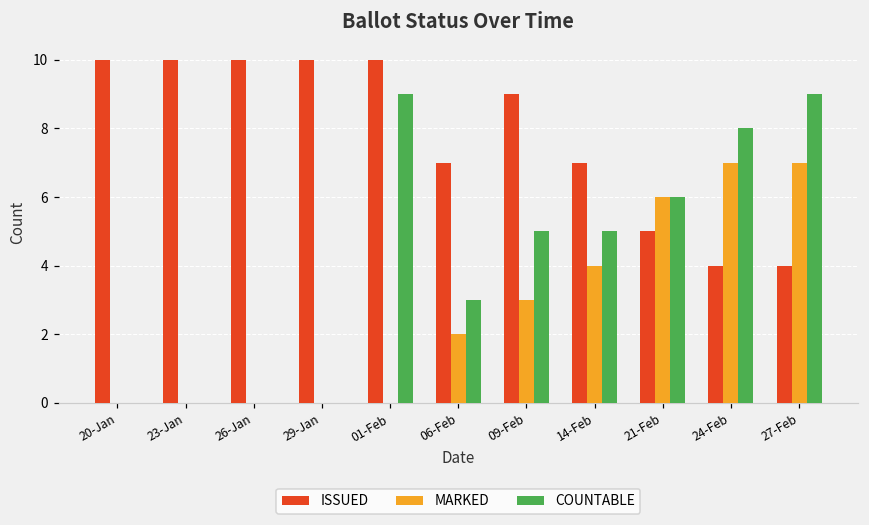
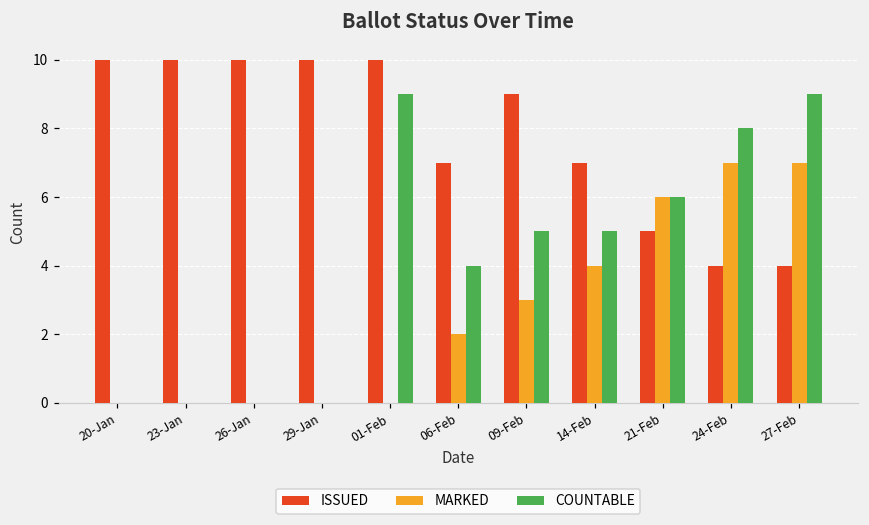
  {
    "ISSUED": {
      "20-Jan": 10,
      "23-Jan": 10,
      "26-Jan": 10,
      "29-Jan": 10,
      "01-Feb": 10,
      "06-Feb": 7,
      "09-Feb": 9,
      "14-Feb": 7,
      "21-Feb": 5,
      "24-Feb": 4,
      "27-Feb": 4
    },
    "MARKED": {
      "20-Jan": 0,
      "23-Jan": 0,
      "26-Jan": 0,
      "29-Jan": 0,
      "01-Feb": 0,
      "06-Feb": 2,
      "09-Feb": 3,
      "14-Feb": 4,
      "21-Feb": 6,
      "24-Feb": 7,
      "27-Feb": 7
    },
    "COUNTABLE": {
      "20-Jan": 0,
      "23-Jan": 0,
      "26-Jan": 0,
      "29-Jan": 0,
      "01-Feb": 9,
-     "06-Feb": 3,
+     "06-Feb": 4,
      "09-Feb": 5,
      "14-Feb": 5,
      "21-Feb": 6,
      "24-Feb": 8,
      "27-Feb": 9
    }
  }
